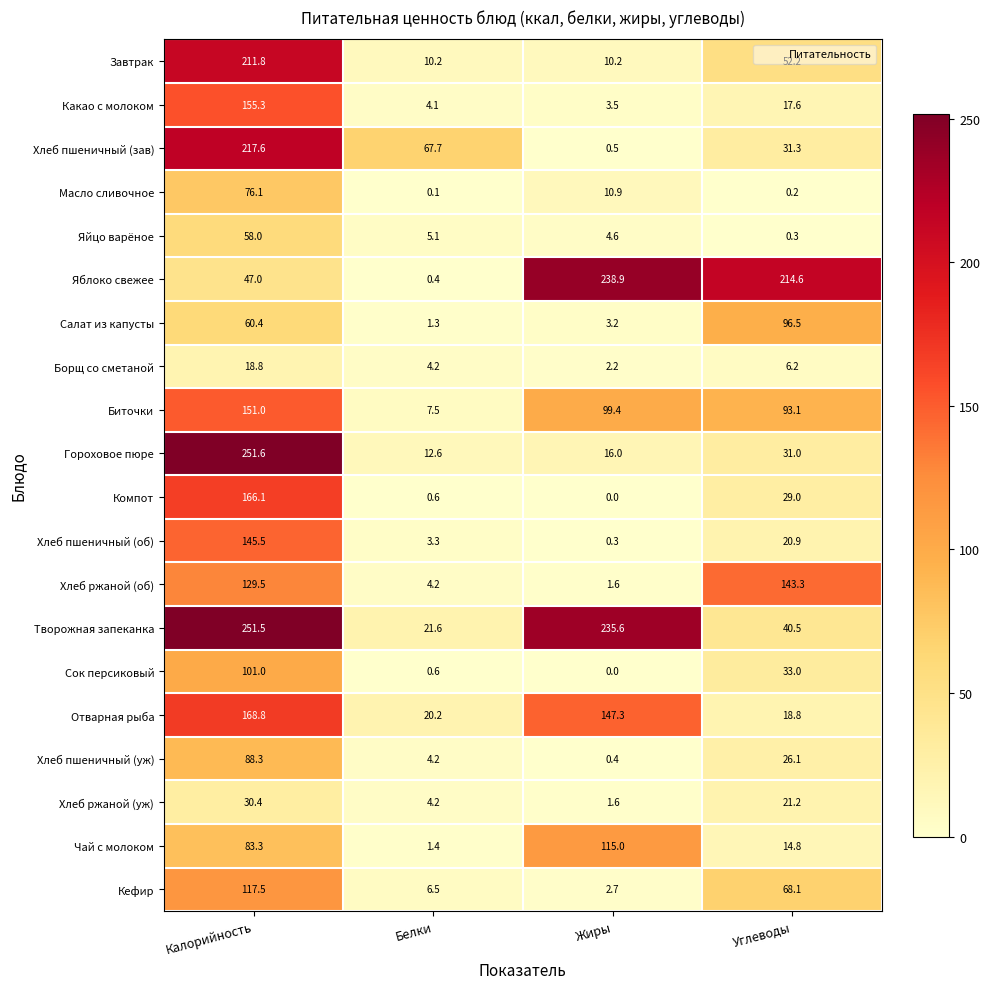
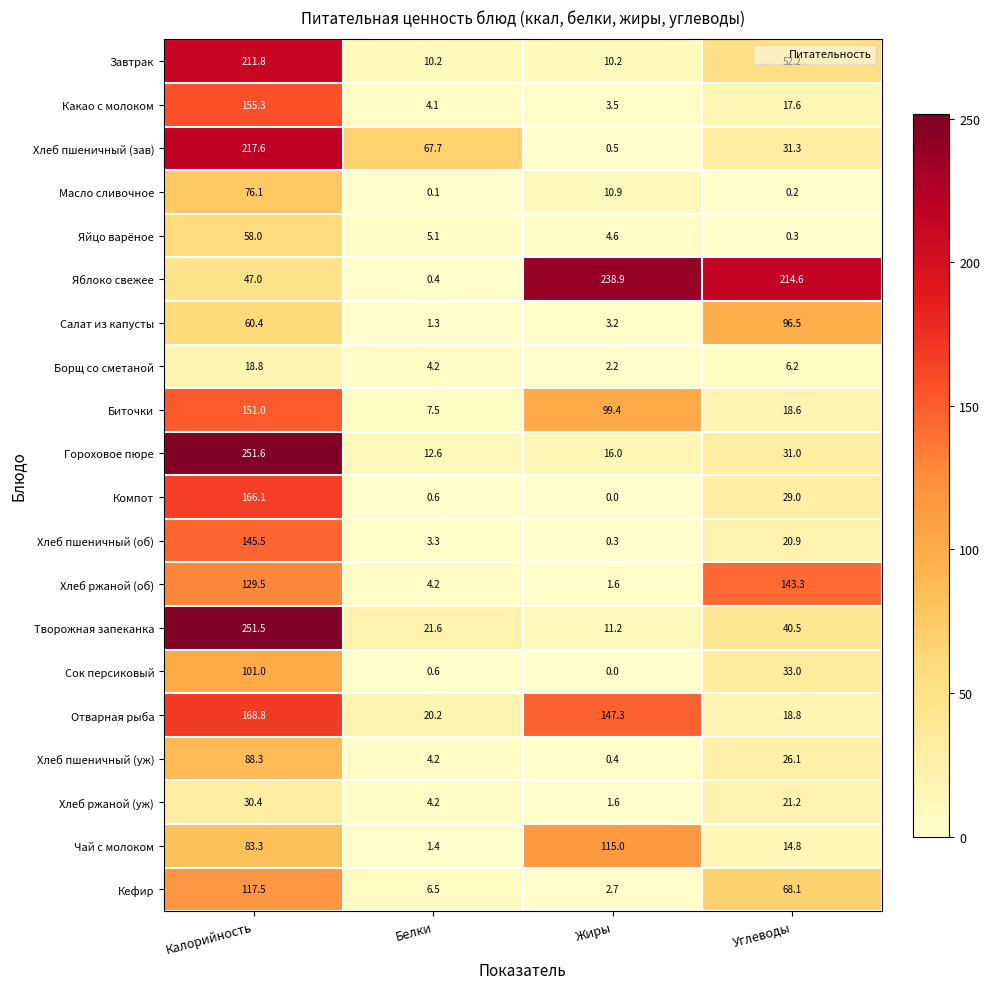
  {
    "Завтрак": {
      "Калорийность": 211.8,
      "Белки": 10.2,
      "Жиры": 10.2
    },
    "Какао с молоком": {
      "Калорийность": 155.3,
      "Белки": 4.1,
      "Жиры": 3.5,
      "Углеводы": 17.6
    },
    "Хлеб пшеничный (зав)": {
      "Калорийность": 217.6,
      "Белки": 67.7,
      "Жиры": 0.5,
      "Углеводы": 31.3
    },
    "Масло сливочное": {
      "Калорийность": 76.1,
      "Белки": 0.1,
      "Жиры": 10.9,
      "Углеводы": 0.2
    },
    "Яйцо варёное": {
      "Калорийность": 58.0,
      "Белки": 5.1,
      "Жиры": 4.6,
      "Углеводы": 0.3
    },
    "Яблоко свежее": {
      "Калорийность": 47.0,
      "Белки": 0.4,
      "Жиры": 238.9,
      "Углеводы": 214.6
    },
    "Салат из капусты": {
      "Калорийность": 60.4,
      "Белки": 1.3,
      "Жиры": 3.2,
      "Углеводы": 96.5
    },
    "Борщ со сметаной": {
      "Калорийность": 18.8,
      "Белки": 4.2,
      "Жиры": 2.2,
      "Углеводы": 6.2
    },
    "Биточки": {
      "Калорийность": 151.0,
      "Белки": 7.5,
      "Жиры": 99.4,
-     "Углеводы": 93.1
+     "Углеводы": 18.6
    },
    "Гороховое пюре": {
      "Калорийность": 251.6,
      "Белки": 12.6,
      "Жиры": 16.0,
      "Углеводы": 31.0
    },
    "Компот": {
      "Калорийность": 166.1,
      "Белки": 0.6,
      "Жиры": 0.0,
      "Углеводы": 29.0
    },
    "Хлеб пшеничный (об)": {
      "Калорийность": 145.5,
      "Белки": 3.3,
      "Жиры": 0.3,
      "Углеводы": 20.9
    },
    "Хлеб ржаной (об)": {
      "Калорийность": 129.5,
      "Белки": 4.2,
      "Жиры": 1.6,
      "Углеводы": 143.3
    },
    "Творожная запеканка": {
      "Калорийность": 251.5,
      "Белки": 21.6,
-     "Жиры": 235.6,
+     "Жиры": 11.2,
      "Углеводы": 40.5
    },
    "Сок персиковый": {
      "Калорийность": 101.0,
      "Белки": 0.6,
      "Жиры": 0.0,
      "Углеводы": 33.0
    },
    "Отварная рыба": {
      "Калорийность": 168.8,
      "Белки": 20.2,
      "Жиры": 147.3,
      "Углеводы": 18.8
    },
    "Хлеб пшеничный (уж)": {
      "Калорийность": 88.3,
      "Белки": 4.2,
      "Жиры": 0.4,
      "Углеводы": 26.1
    },
    "Хлеб ржаной (уж)": {
      "Калорийность": 30.4,
      "Белки": 4.2,
      "Жиры": 1.6,
      "Углеводы": 21.2
    },
    "Чай с молоком": {
      "Калорийность": 83.3,
      "Белки": 1.4,
      "Жиры": 115.0,
      "Углеводы": 14.8
    },
    "Кефир": {
      "Калорийность": 117.5,
      "Белки": 6.5,
      "Жиры": 2.7,
      "Углеводы": 68.1
    }
  }
